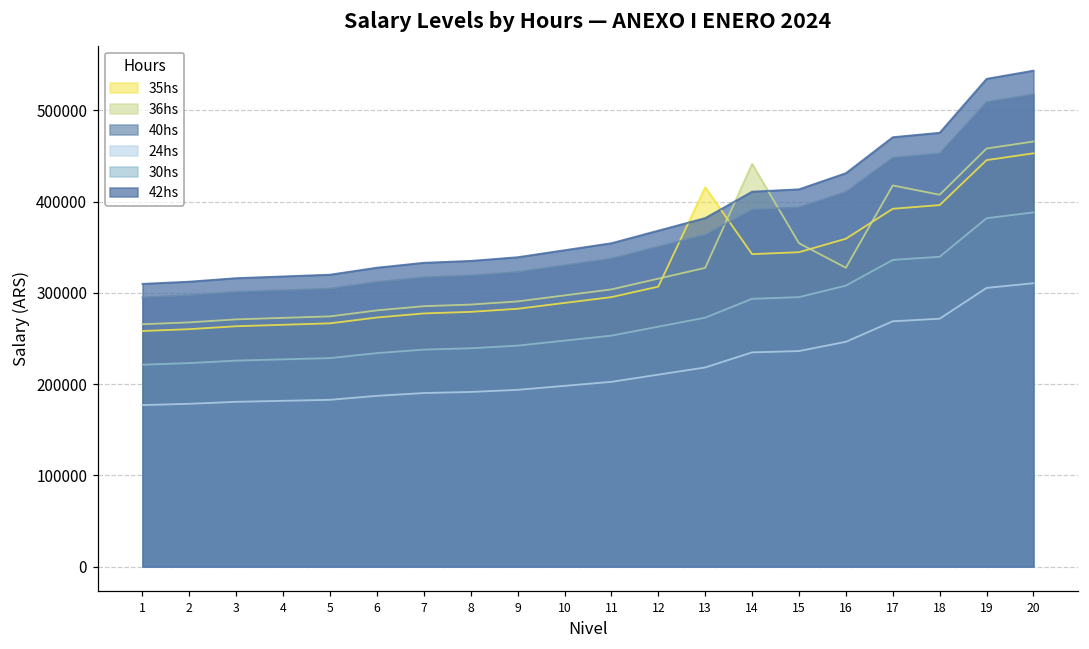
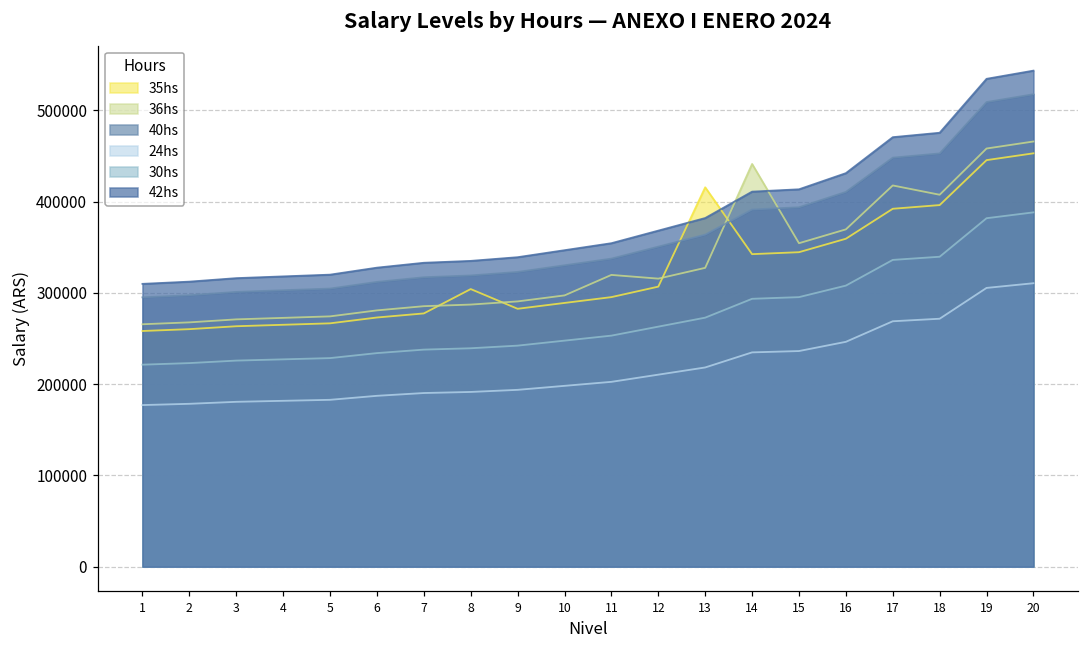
  {
    "35hs": {
      "1": 260000,
      "2": 260000,
      "3": 260000,
      "4": 270000,
      "5": 270000,
      "6": 270000,
      "7": 280000,
-     "8": 280000,
+     "8": 300000,
      "9": 280000,
      "10": 290000,
      "11": 300000,
      "12": 310000,
      "13": 420000,
      "14": 340000,
      "15": 340000,
      "16": 360000,
      "17": 390000,
      "18": 400000,
      "19": 450000,
      "20": 450000
    },
    "36hs": {
      "1": 270000,
      "2": 270000,
      "3": 270000,
      "4": 270000,
      "5": 270000,
      "6": 280000,
      "7": 290000,
      "8": 290000,
      "9": 290000,
      "10": 300000,
-     "11": 300000,
+     "11": 320000,
      "12": 320000,
      "13": 330000,
      "14": 440000,
      "15": 350000,
-     "16": 330000,
+     "16": 370000,
      "17": 420000,
      "18": 410000,
      "19": 460000,
      "20": 470000
    }
  }
